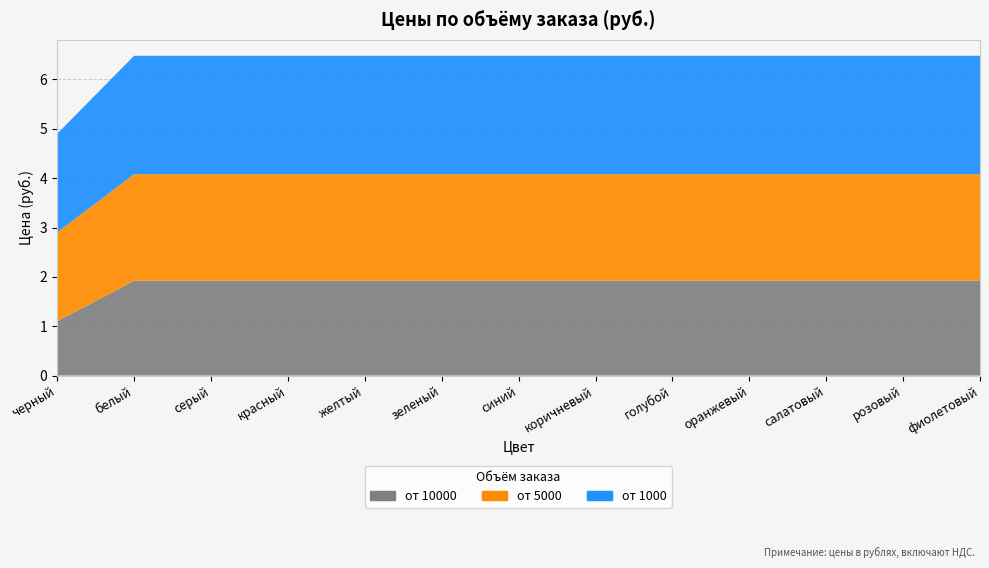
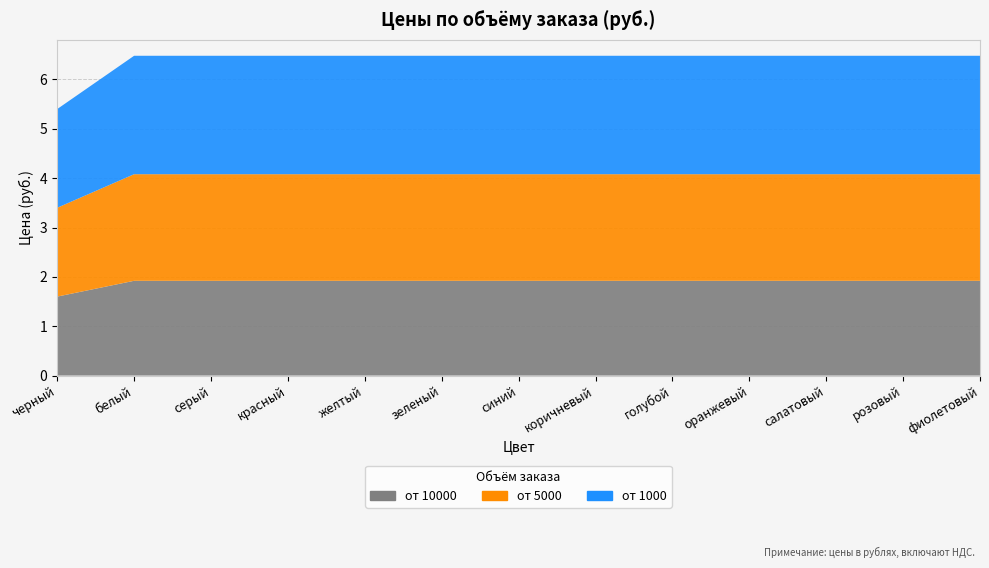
  {
    "от 10000": {
-     "черный": 1.1,
+     "черный": 1.6,
      "белый": 1.9,
      "серый": 1.9,
      "красный": 1.9,
      "желтый": 1.9,
      "зеленый": 1.9,
      "синий": 1.9,
      "коричневый": 1.9,
      "голубой": 1.9,
      "оранжевый": 1.9,
      "салатовый": 1.9,
      "розовый": 1.9,
      "фиолетовый": 1.9
    },
    "от 5000": {
      "черный": 1.8,
      "белый": 2.2,
      "серый": 2.2,
      "красный": 2.2,
      "желтый": 2.2,
      "зеленый": 2.2,
      "синий": 2.2,
      "коричневый": 2.2,
      "голубой": 2.2,
      "оранжевый": 2.2,
      "салатовый": 2.2,
      "розовый": 2.2,
      "фиолетовый": 2.2
    },
    "от 1000": {
      "черный": 2.0,
      "белый": 2.4,
      "серый": 2.4,
      "красный": 2.4,
      "желтый": 2.4,
      "зеленый": 2.4,
      "синий": 2.4,
      "коричневый": 2.4,
      "голубой": 2.4,
      "оранжевый": 2.4,
      "салатовый": 2.4,
      "розовый": 2.4,
      "фиолетовый": 2.4
    }
  }
